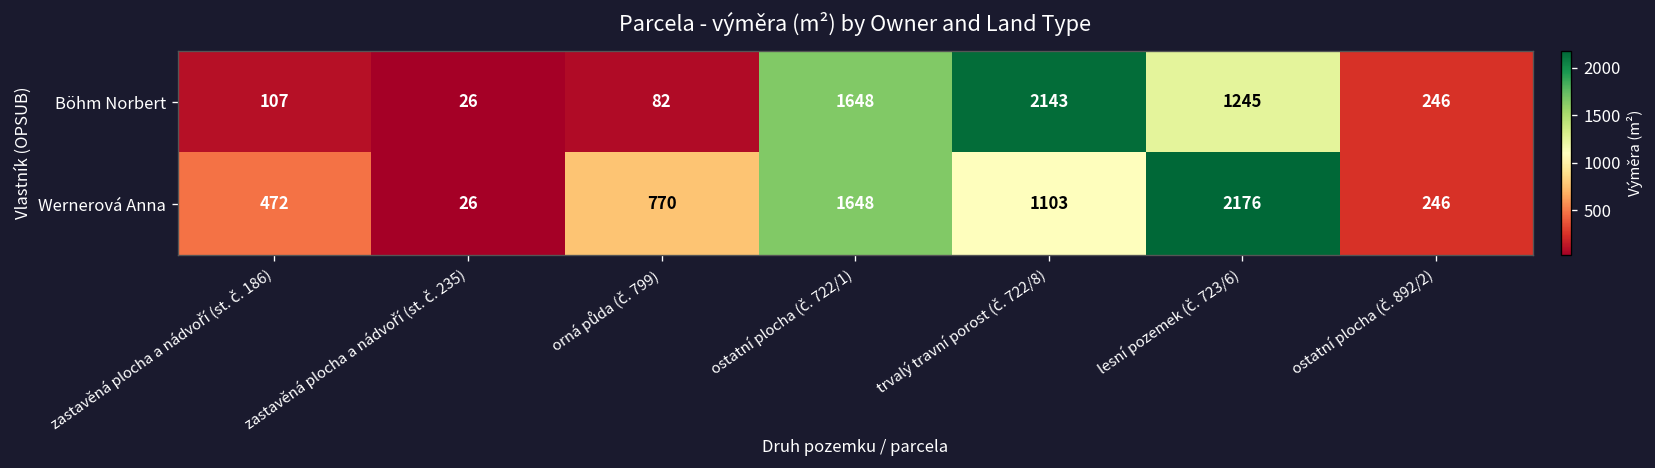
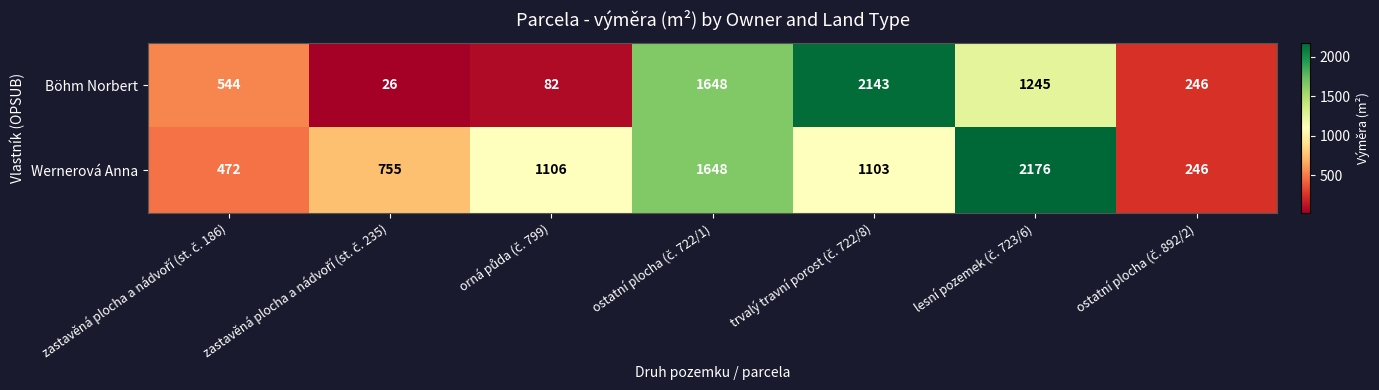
  {
    "Böhm Norbert": {
-     "zastavěná plocha a nádvoří (st. č. 186)": 107,
+     "zastavěná plocha a nádvoří (st. č. 186)": 544,
      "zastavěná plocha a nádvoří (st. č. 235)": 26,
      "orná půda (č. 799)": 82,
      "ostatní plocha (č. 722/1)": 1648,
      "trvalý travní porost (č. 722/8)": 2143,
      "lesní pozemek (č. 723/6)": 1245,
      "ostatní plocha (č. 892/2)": 246
    },
    "Wernerová Anna": {
      "zastavěná plocha a nádvoří (st. č. 186)": 472,
-     "zastavěná plocha a nádvoří (st. č. 235)": 26,
-     "orná půda (č. 799)": 770,
+     "zastavěná plocha a nádvoří (st. č. 235)": 755,
+     "orná půda (č. 799)": 1106,
      "ostatní plocha (č. 722/1)": 1648,
      "trvalý travní porost (č. 722/8)": 1103,
      "lesní pozemek (č. 723/6)": 2176,
      "ostatní plocha (č. 892/2)": 246
    }
  }
